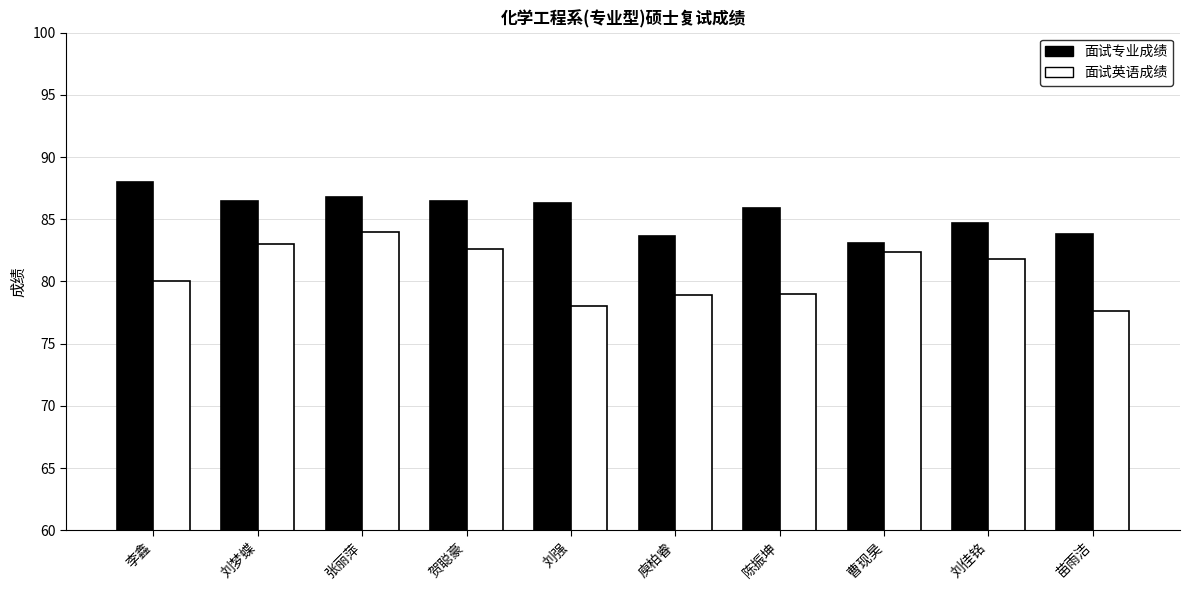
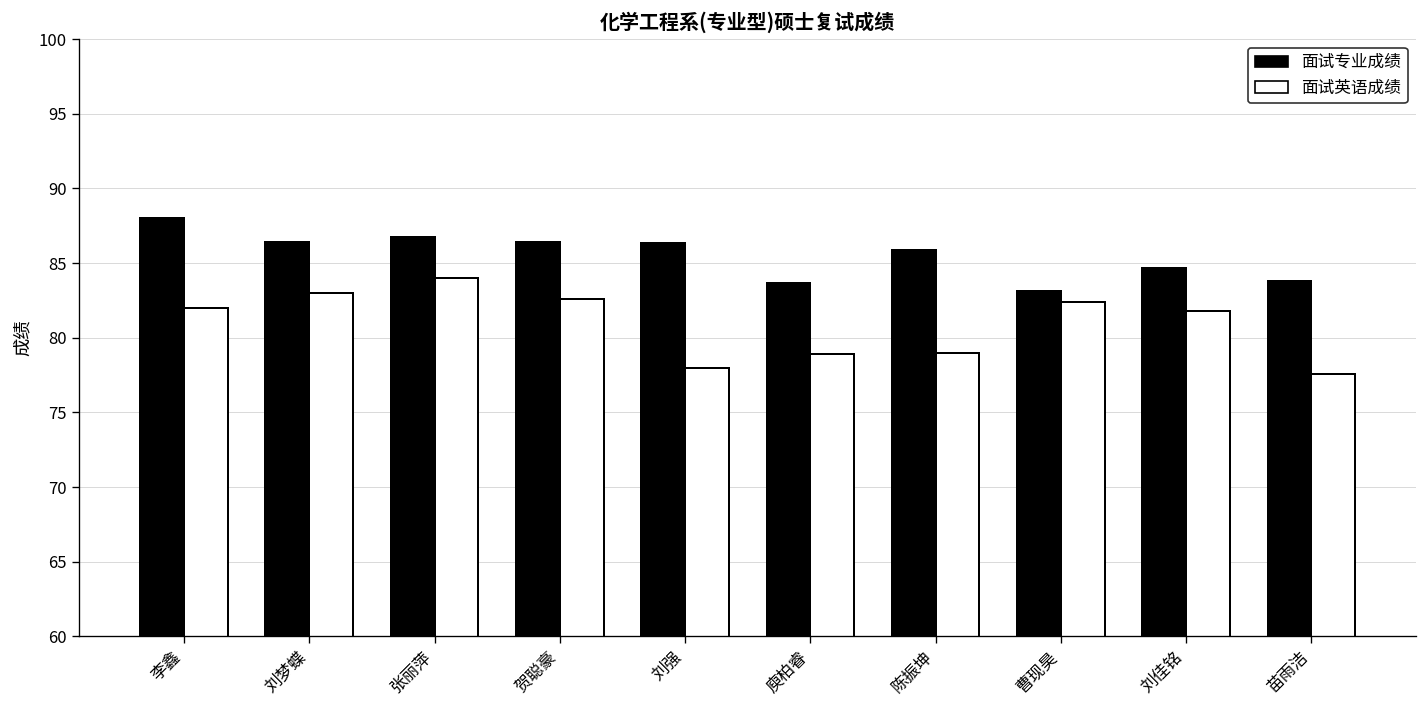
  {
    "面试专业成绩": {
      "李鑫": 88,
      "刘梦蝶": 86.4,
      "张丽萍": 86.8,
      "贺聪豪": 86.4,
      "刘强": 86.3,
      "庾柏睿": 83.7,
      "陈振坤": 86,
      "曹现昊": 83,
      "刘佳铭": 84.7,
      "苗雨洁": 83.8
    },
    "面试英语成绩": {
-     "李鑫": 80,
+     "李鑫": 82,
      "刘梦蝶": 83,
      "张丽萍": 84,
      "贺聪豪": 82.6,
      "刘强": 78,
      "庾柏睿": 79,
      "陈振坤": 79,
      "曹现昊": 82.4,
      "刘佳铭": 82,
      "苗雨洁": 77.6
    }
  }
